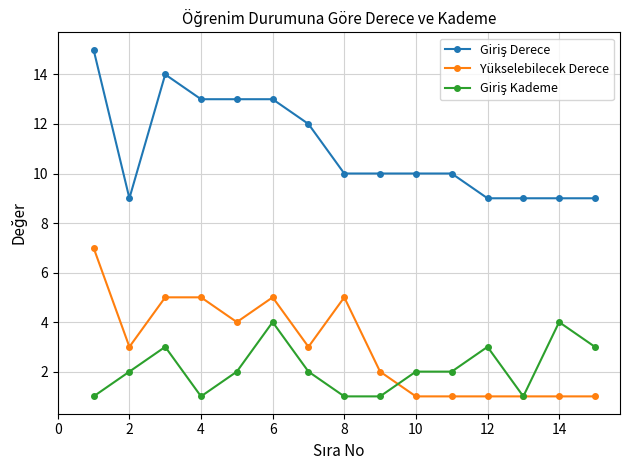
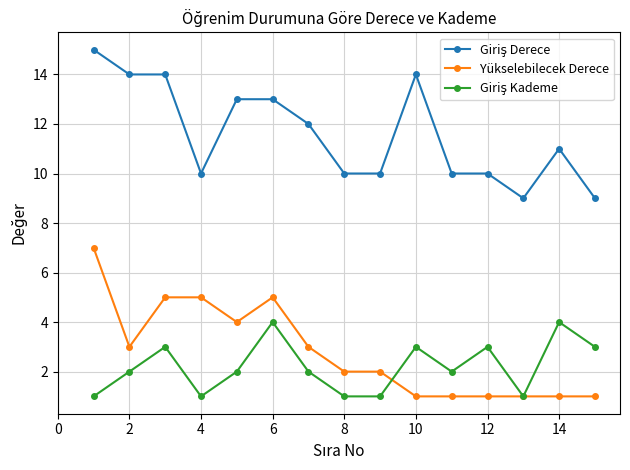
  {
    "Giriş Derece": {
-     "2": 9,
-     "4": 13,
+     "2": 14,
+     "4": 10,
      "6": 13,
      "8": 10,
-     "10": 10,
-     "12": 9,
-     "14": 9
+     "10": 14,
+     "12": 10,
+     "14": 11
    },
    "Yükselebilecek Derece": {
      "2": 3,
      "4": 5,
      "6": 5,
-     "8": 5,
+     "8": 2,
      "10": 1,
      "12": 1,
      "14": 1
    },
    "Giriş Kademe": {
      "2": 2,
      "4": 1,
      "6": 4,
      "8": 1,
-     "10": 2,
+     "10": 3,
      "12": 3,
      "14": 4
    }
  }
